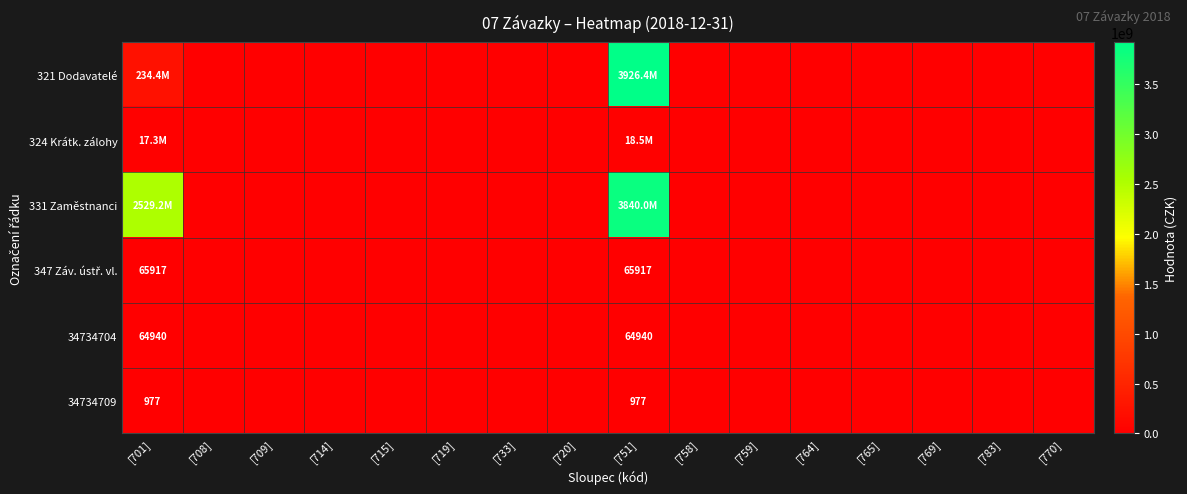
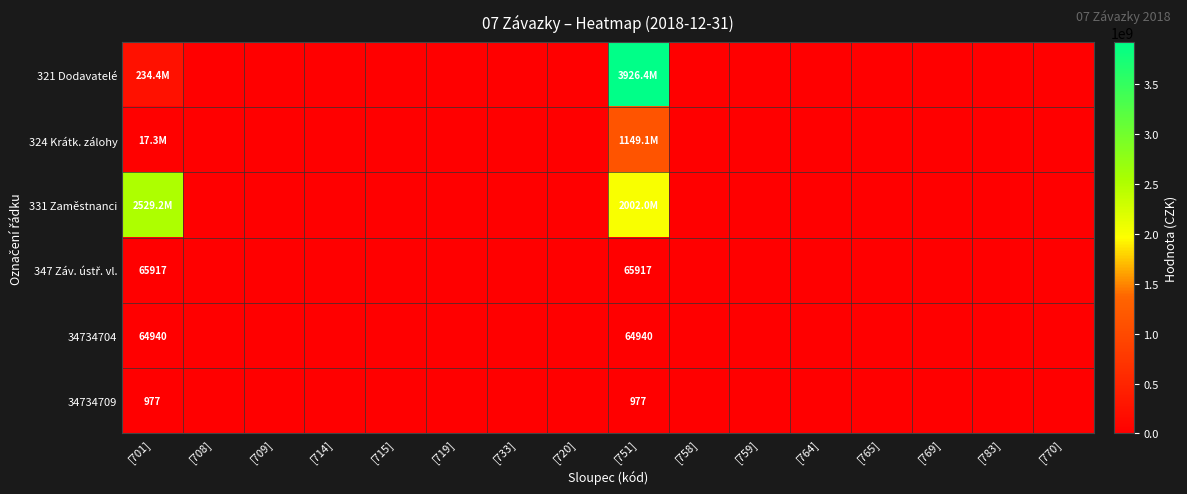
  {
    "321 Dodavatelé": {
      "[701]": "234.4M",
      "[751]": "3926.4M"
    },
    "324 Krátk. zálohy": {
      "[701]": "17.3M",
-     "[751]": "18.5M"
+     "[751]": "1149.1M"
    },
    "331 Zaměstnanci": {
      "[701]": "2529.2M",
-     "[751]": "3840.0M"
+     "[751]": "2002.0M"
    },
    "347 Záv. ústř. vl.": {
      "[701]": "65917",
      "[751]": "65917"
    },
    "34734704": {
      "[701]": "64940",
      "[751]": "64940"
    },
    "34734709": {
      "[701]": "977",
      "[751]": "977"
    }
  }
